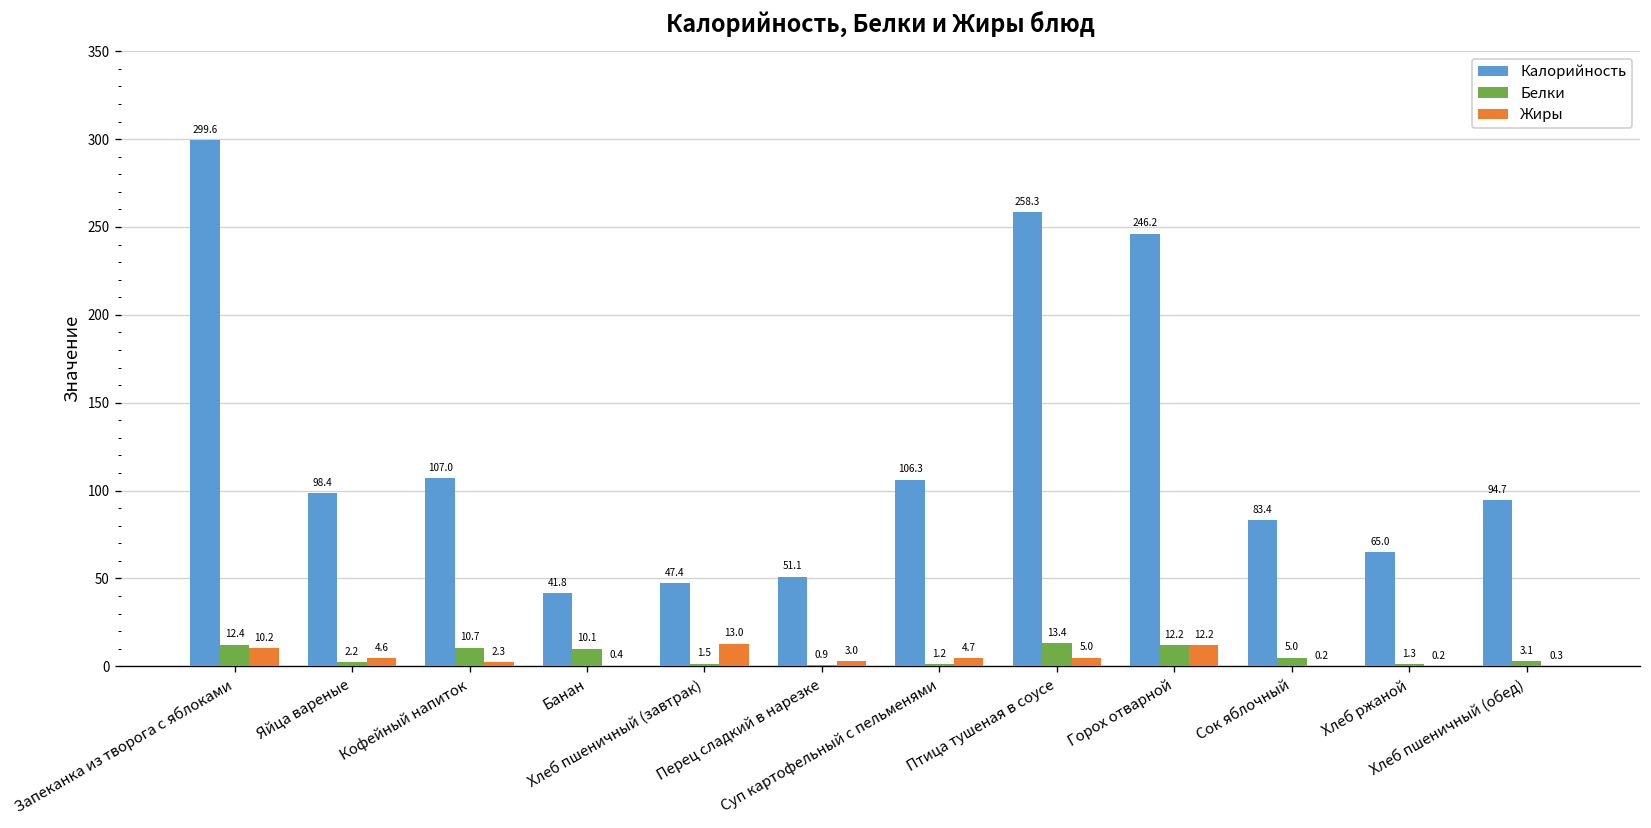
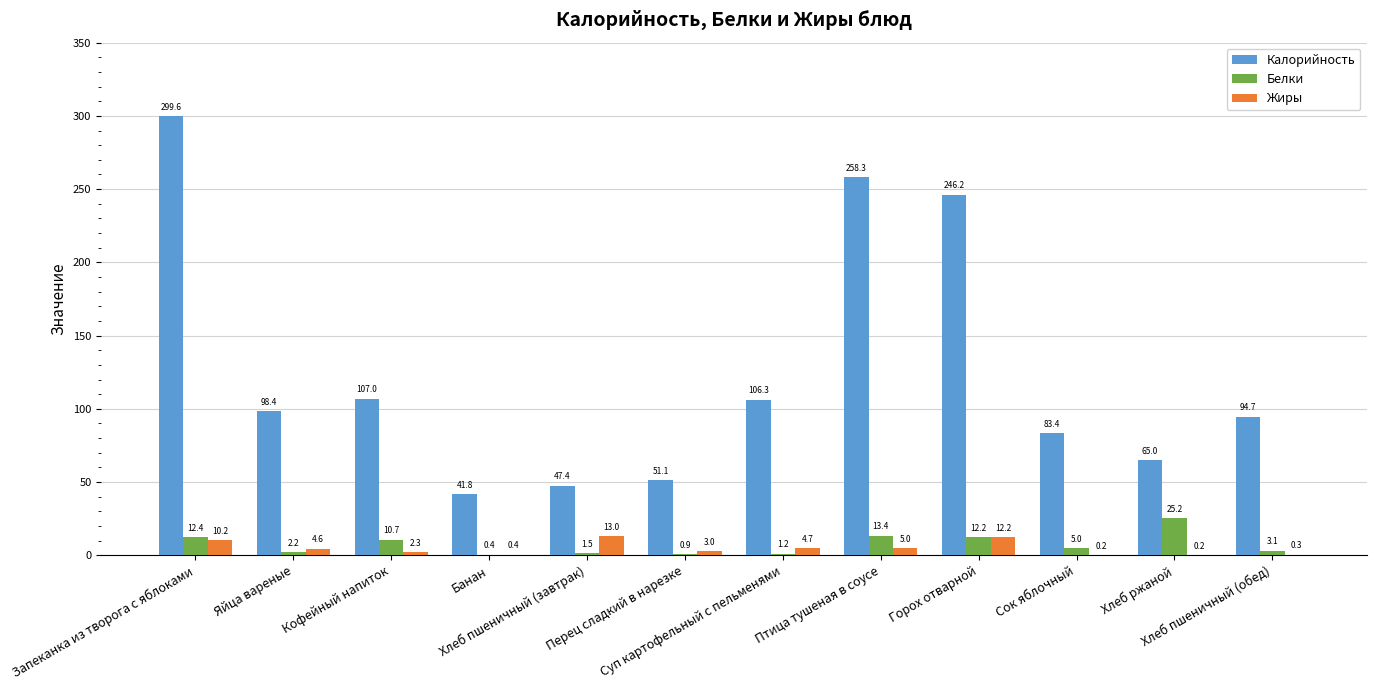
  {
    "Калорийность": {
      "Запеканка из творога с яблоками": 299.6,
      "Яйца вареные": 98.4,
      "Кофейный напиток": 107.0,
      "Банан": 41.8,
      "Хлеб пшеничный (завтрак)": 47.4,
      "Перец сладкий в нарезке": 51.1,
      "Суп картофельный с пельменями": 106.3,
      "Птица тушеная в соусе": 258.3,
      "Горох отварной": 246.2,
      "Сок яблочный": 83.4,
      "Хлеб ржаной": 65.0,
      "Хлеб пшеничный (обед)": 94.7
    },
    "Белки": {
      "Запеканка из творога с яблоками": 12.4,
      "Яйца вареные": 2.2,
      "Кофейный напиток": 10.7,
-     "Банан": 10.1,
+     "Банан": 0.4,
      "Хлеб пшеничный (завтрак)": 1.5,
      "Перец сладкий в нарезке": 0.9,
      "Суп картофельный с пельменями": 1.2,
      "Птица тушеная в соусе": 13.4,
      "Горох отварной": 12.2,
      "Сок яблочный": 5.0,
-     "Хлеб ржаной": 1.3,
+     "Хлеб ржаной": 25.2,
      "Хлеб пшеничный (обед)": 3.1
    },
    "Жиры": {
      "Запеканка из творога с яблоками": 10.2,
      "Яйца вареные": 4.6,
      "Кофейный напиток": 2.3,
      "Банан": 0.4,
      "Хлеб пшеничный (завтрак)": 13.0,
      "Перец сладкий в нарезке": 3.0,
      "Суп картофельный с пельменями": 4.7,
      "Птица тушеная в соусе": 5.0,
      "Горох отварной": 12.2,
      "Сок яблочный": 0.2,
      "Хлеб ржаной": 0.2,
      "Хлеб пшеничный (обед)": 0.3
    }
  }
